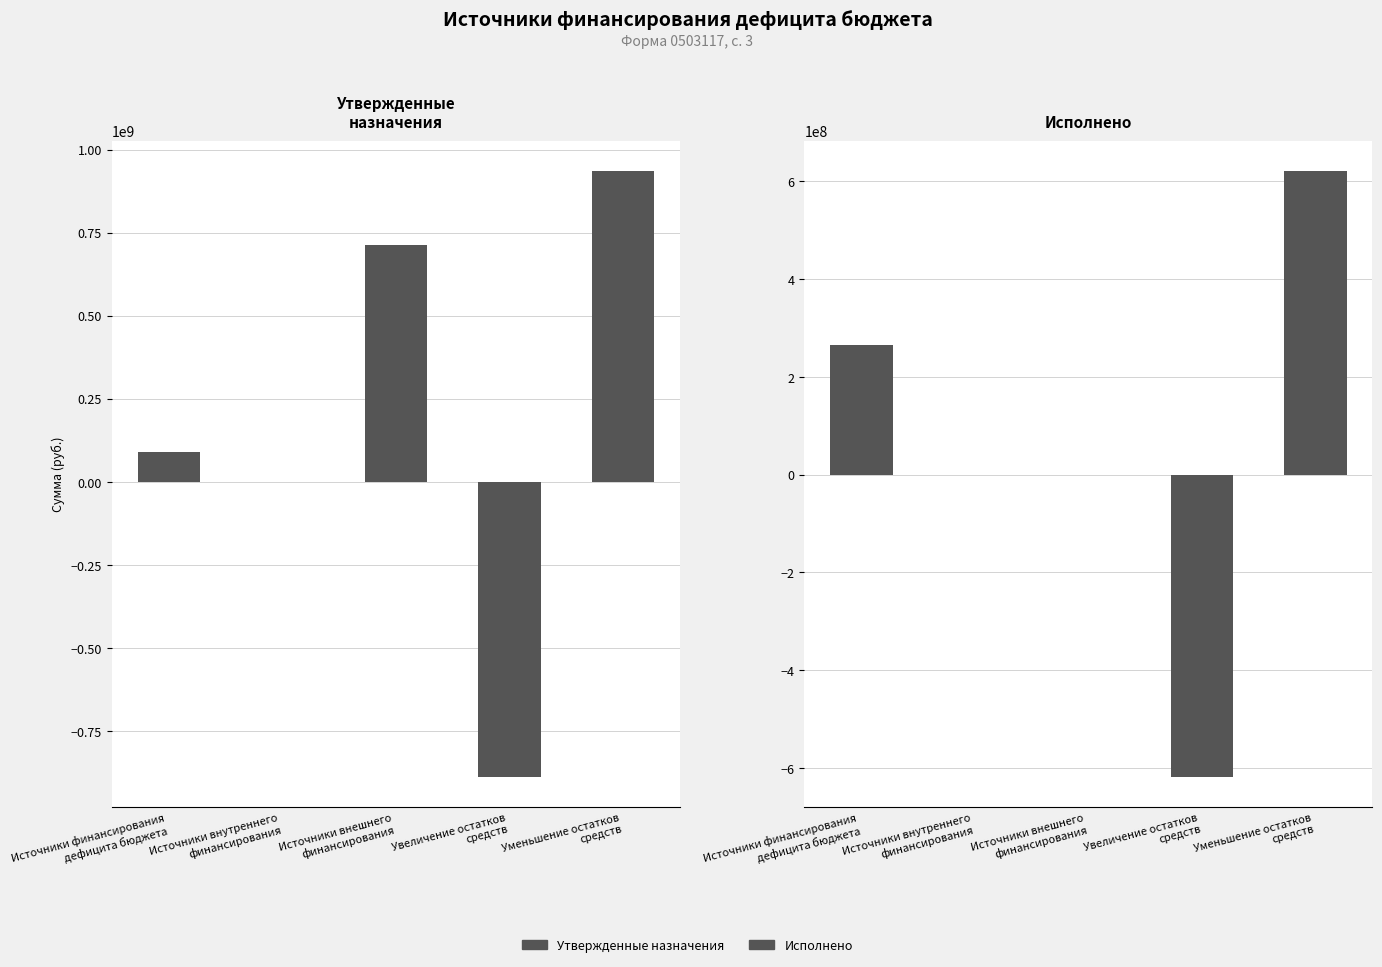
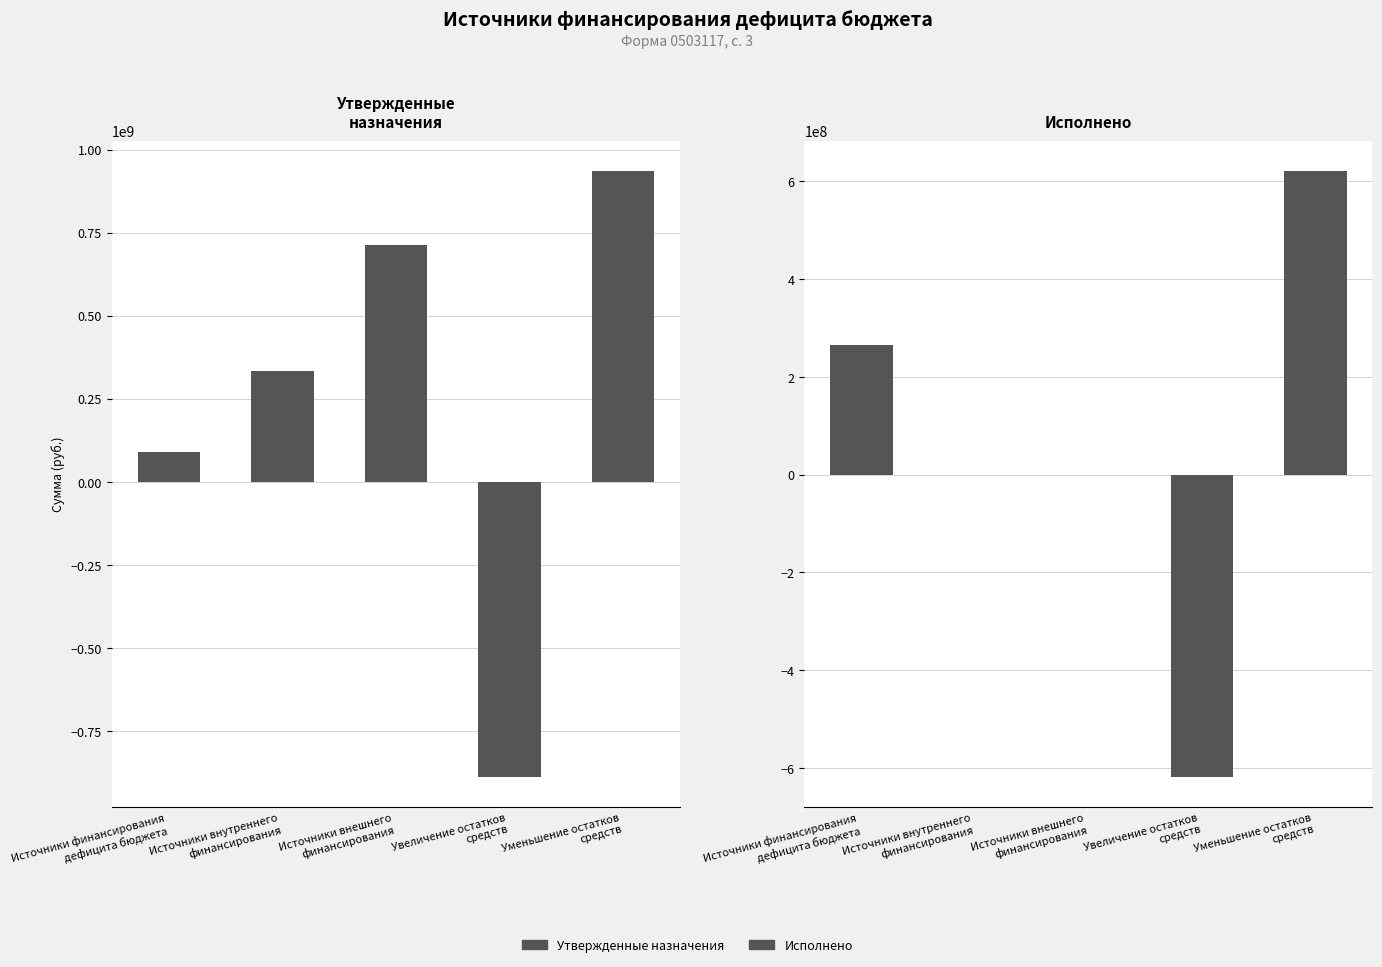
  {
    "Утвержденные назначения": {
      "Источники финансирования дефицита бюджета": 90000000,
-     "Источники внутреннего финансирования": 0,
+     "Источники внутреннего финансирования": 330000000,
      "Источники внешнего финансирования": 710000000,
      "Увеличение остатков средств": -890000000,
      "Уменьшение остатков средств": 940000000
    },
    "Исполнено": {
      "Источники финансирования дефицита бюджета": 260000000,
      "Источники внутреннего финансирования": 0,
      "Источники внешнего финансирования": 0,
      "Увеличение остатков средств": -620000000,
      "Уменьшение остатков средств": 620000000
    }
  }
